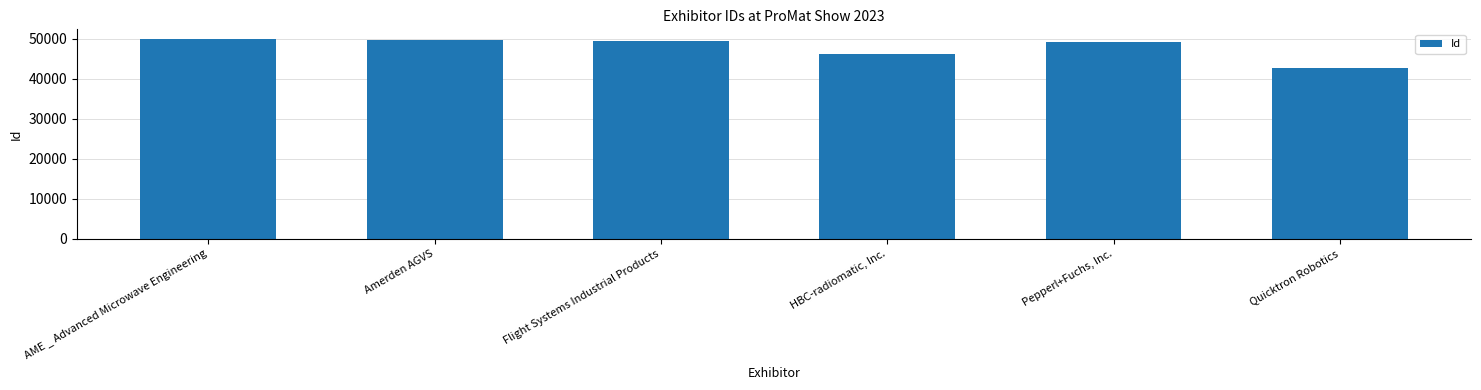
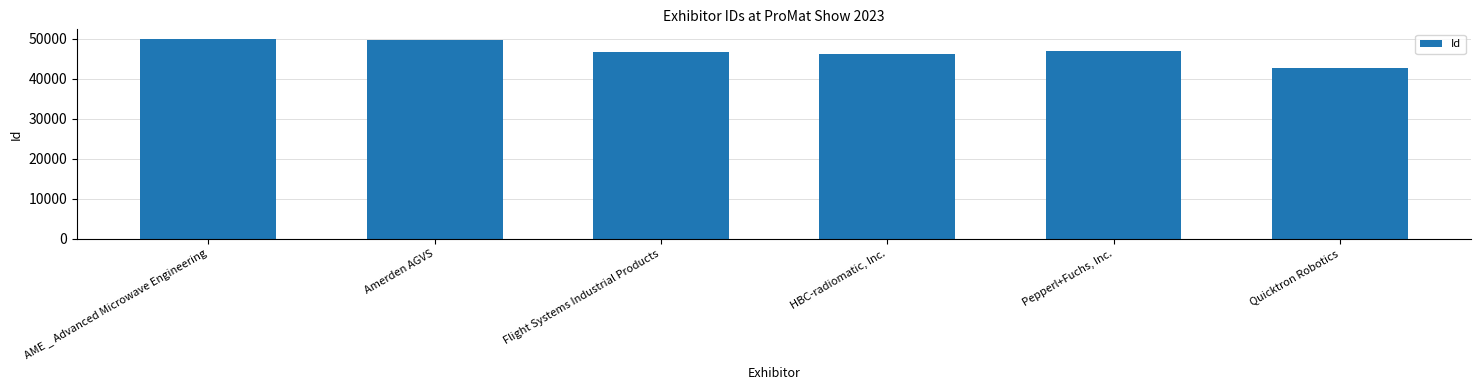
  {
    "AME _ Advanced Microwave Engineering": 50000,
    "Amerden AGVS": 50000,
-   "Flight Systems Industrial Products": 49000,
+   "Flight Systems Industrial Products": 47000,
    "HBC-radiomatic, Inc.": 46000,
-   "Pepperl+Fuchs, Inc.": 49000,
+   "Pepperl+Fuchs, Inc.": 47000,
    "Quicktron Robotics": 43000
  }
